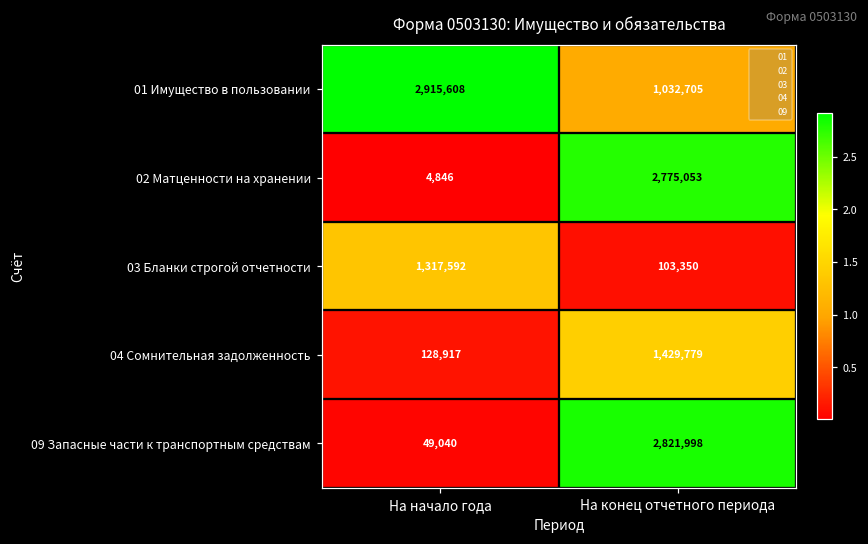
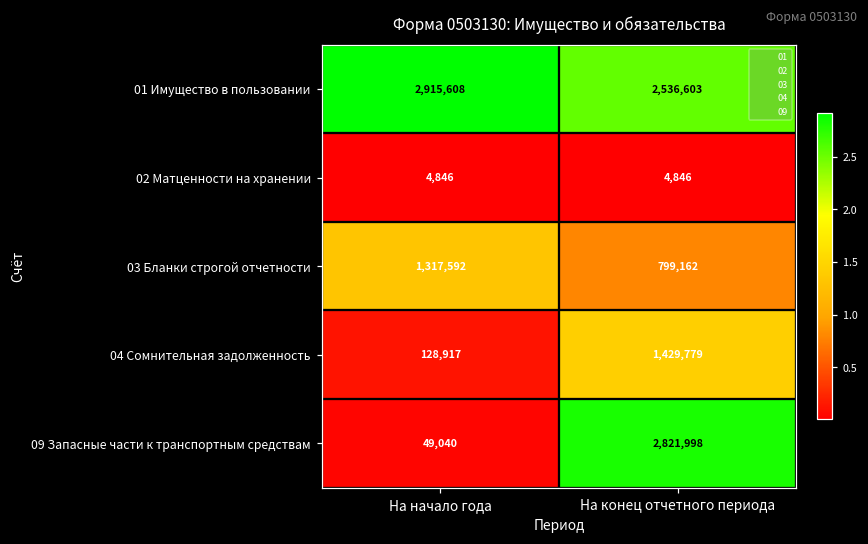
  {
    "01 Имущество в пользовании": {
      "На начало года": "2,915,608",
-     "На конец отчетного периода": "1,032,705"
+     "На конец отчетного периода": "2,536,603"
    },
    "02 Матценности на хранении": {
      "На начало года": "4,846",
-     "На конец отчетного периода": "2,775,053"
+     "На конец отчетного периода": "4,846"
    },
    "03 Бланки строгой отчетности": {
      "На начало года": "1,317,592",
-     "На конец отчетного периода": "103,350"
+     "На конец отчетного периода": "799,162"
    },
    "04 Сомнительная задолженность": {
      "На начало года": "128,917",
      "На конец отчетного периода": "1,429,779"
    },
    "09 Запасные части к транспортным средствам": {
      "На начало года": "49,040",
      "На конец отчетного периода": "2,821,998"
    }
  }
